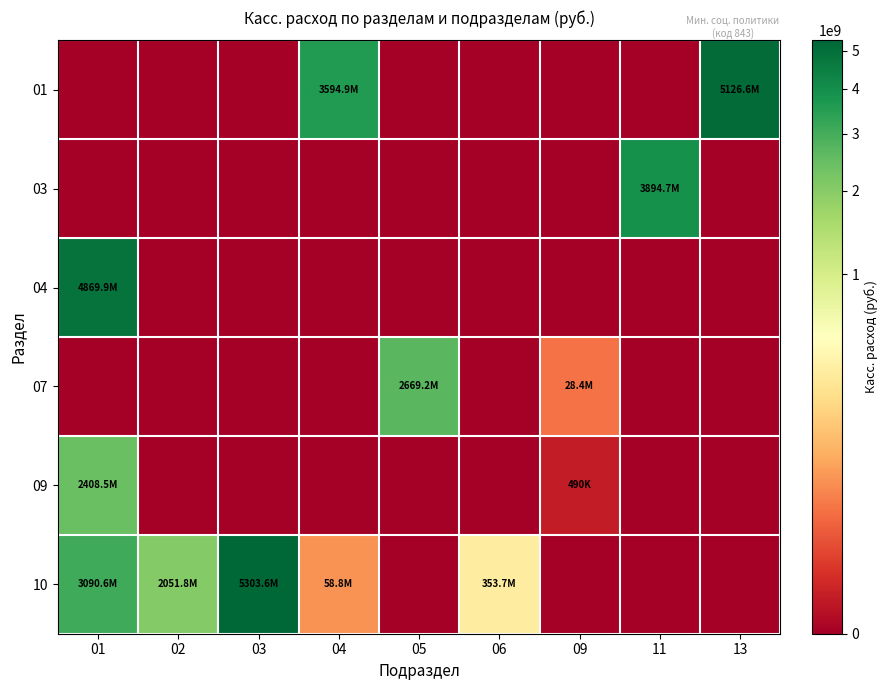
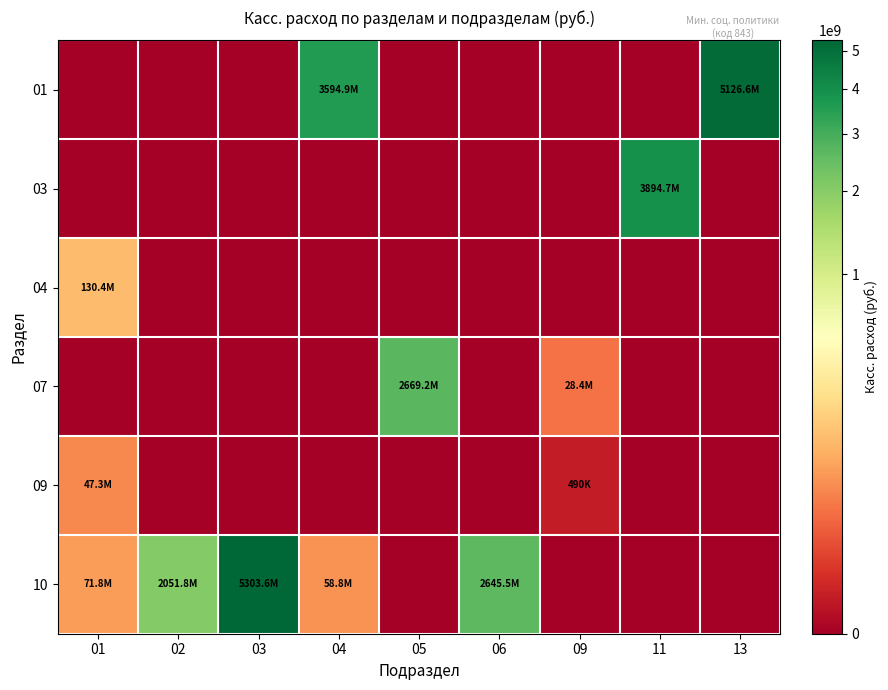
  {
    "01": {
      "04": "3594.9M",
      "13": "5126.6M"
    },
    "03": {
      "11": "3894.7M"
    },
    "04": {
-     "01": "4869.9M"
+     "01": "130.4M"
    },
    "07": {
      "05": "2669.2M",
      "09": "28.4M"
    },
    "09": {
-     "01": "2408.5M",
+     "01": "47.3M",
      "09": "490K"
    },
    "10": {
-     "01": "3090.6M",
+     "01": "71.8M",
      "02": "2051.8M",
      "03": "5303.6M",
      "04": "58.8M",
-     "06": "353.7M"
+     "06": "2645.5M"
    }
  }
